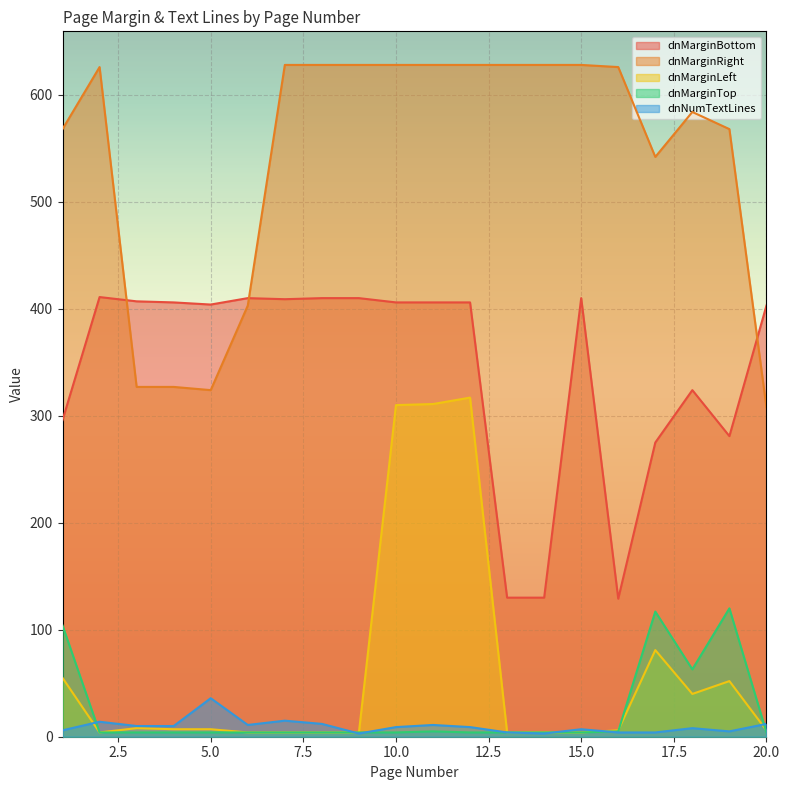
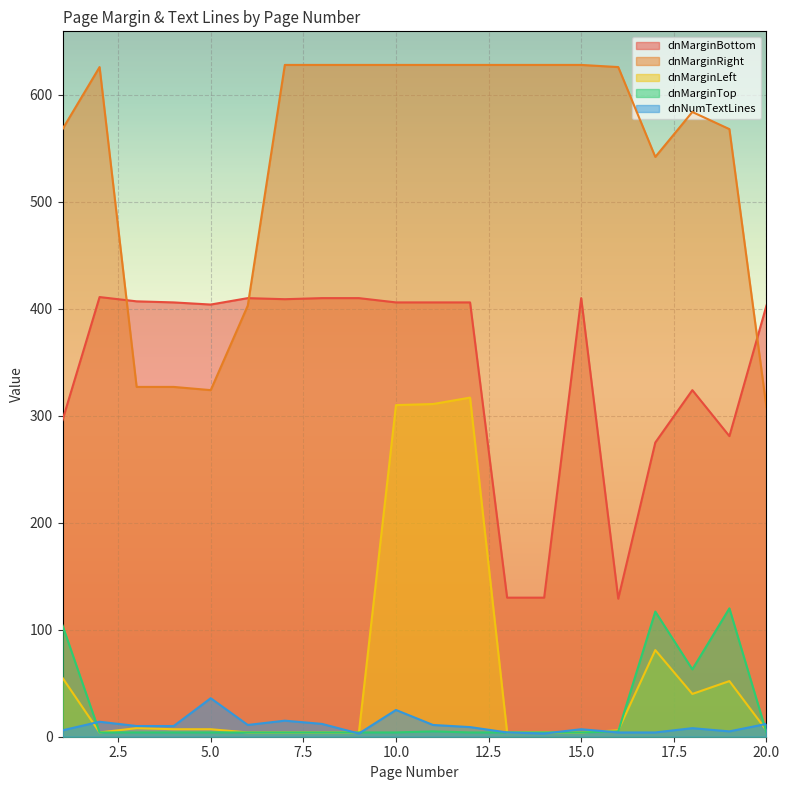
  {
    "dnMarginTop": {
      "5.0": 4,
      "10.0": 4
    },
    "dnNumTextLines": {
      "5.0": 36,
-     "10.0": 9,
+     "10.0": 25,
      "15.0": 7,
      "20.0": 12
    }
  }
